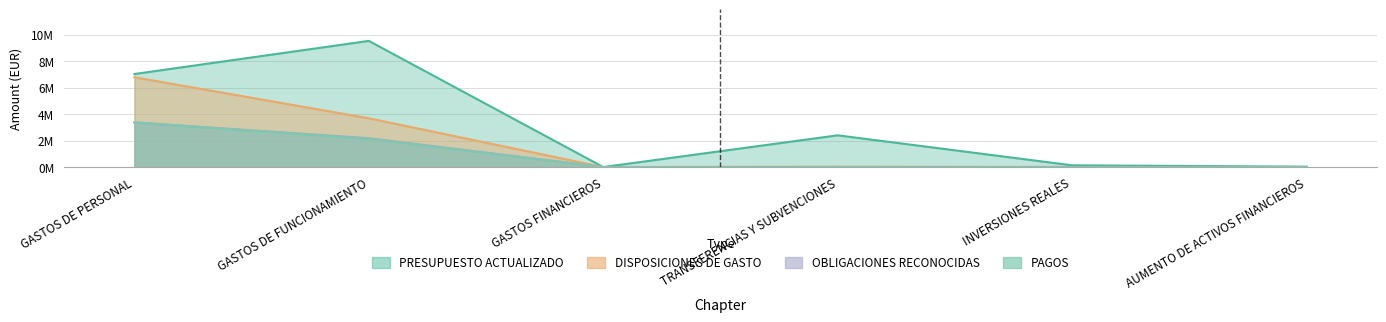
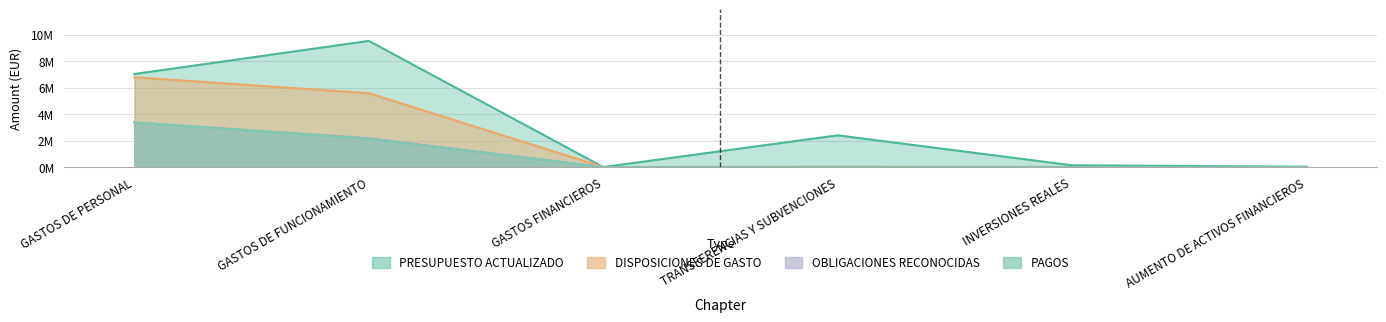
  {
    "DISPOSICIONES DE GASTO": {
      "GASTOS DE PERSONAL": 6800000,
-     "GASTOS DE FUNCIONAMIENTO": 3700000
+     "GASTOS DE FUNCIONAMIENTO": 5600000
    }
  }
